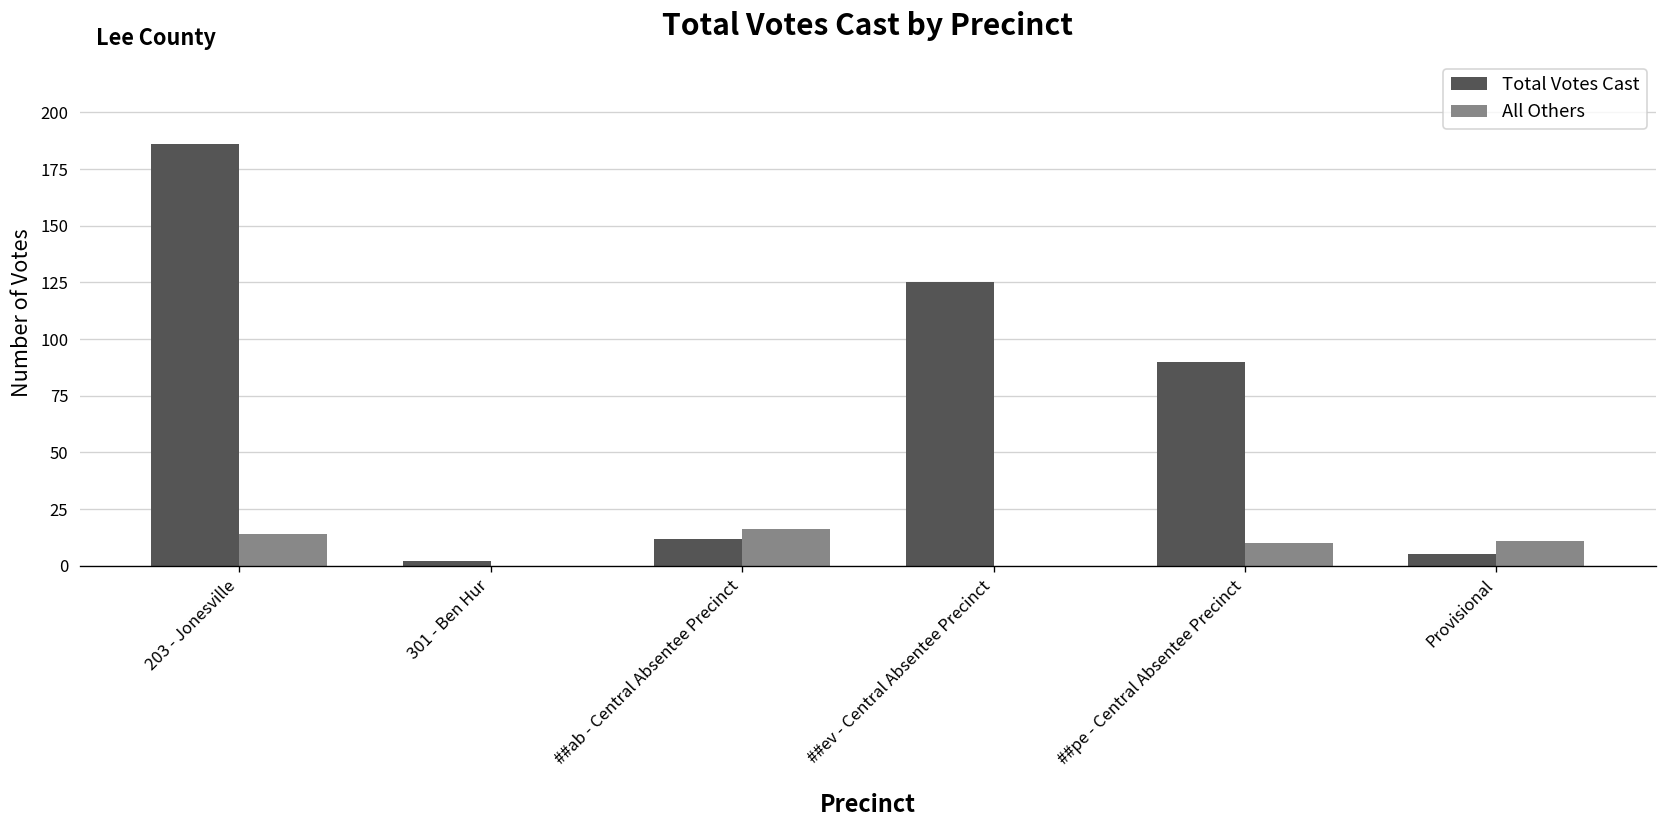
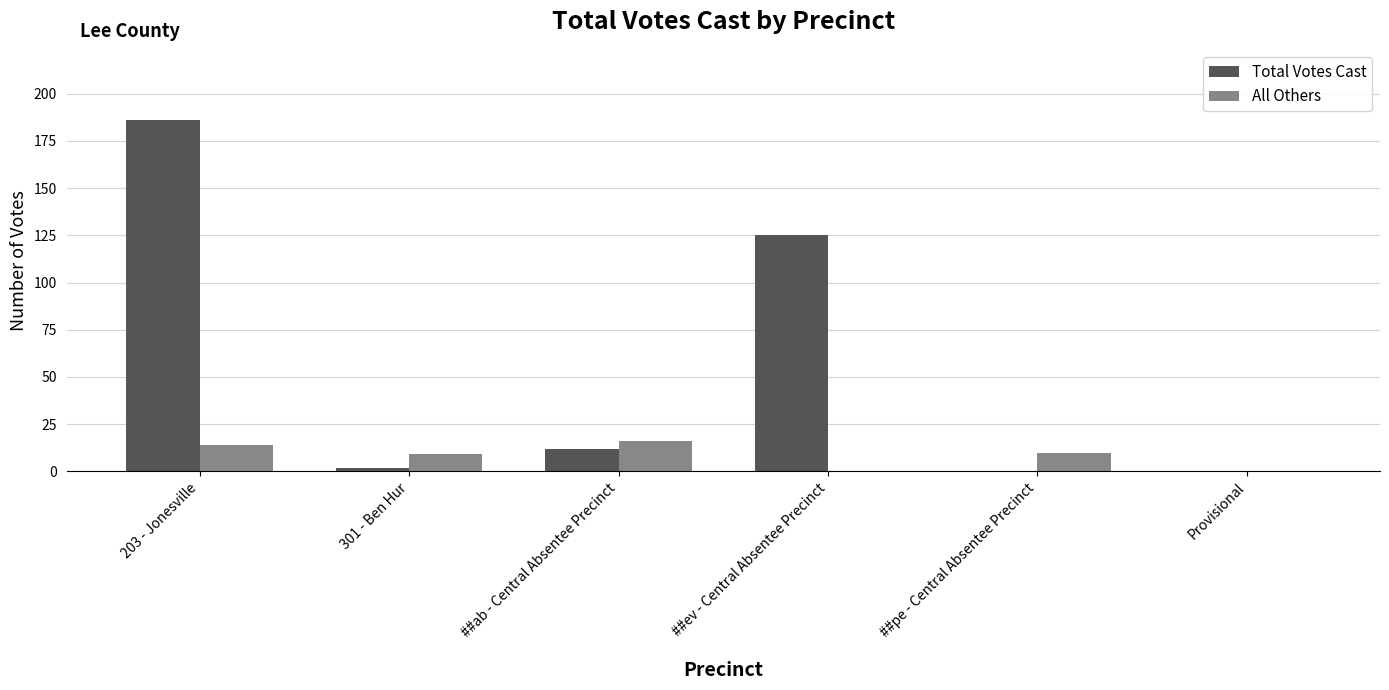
  {
    "Total Votes Cast": {
      "203 - Jonesville": 186,
      "301 - Ben Hur": 2,
      "##ab - Central Absentee Precinct": 12,
      "##ev - Central Absentee Precinct": 125,
-     "##pe - Central Absentee Precinct": 90,
-     "Provisional": 5
+     "##pe - Central Absentee Precinct": 0,
+     "Provisional": 0
    },
    "All Others": {
      "203 - Jonesville": 14,
-     "301 - Ben Hur": 0,
+     "301 - Ben Hur": 9,
      "##ab - Central Absentee Precinct": 16,
      "##ev - Central Absentee Precinct": 0,
      "##pe - Central Absentee Precinct": 10,
-     "Provisional": 11
+     "Provisional": 0
    }
  }
